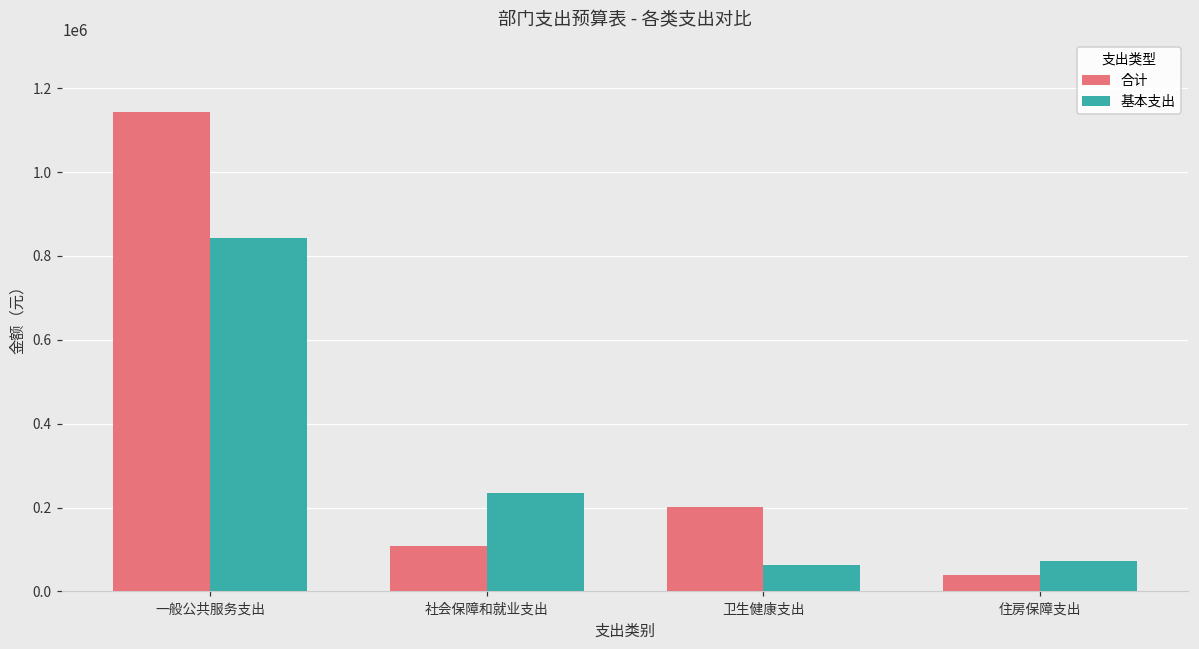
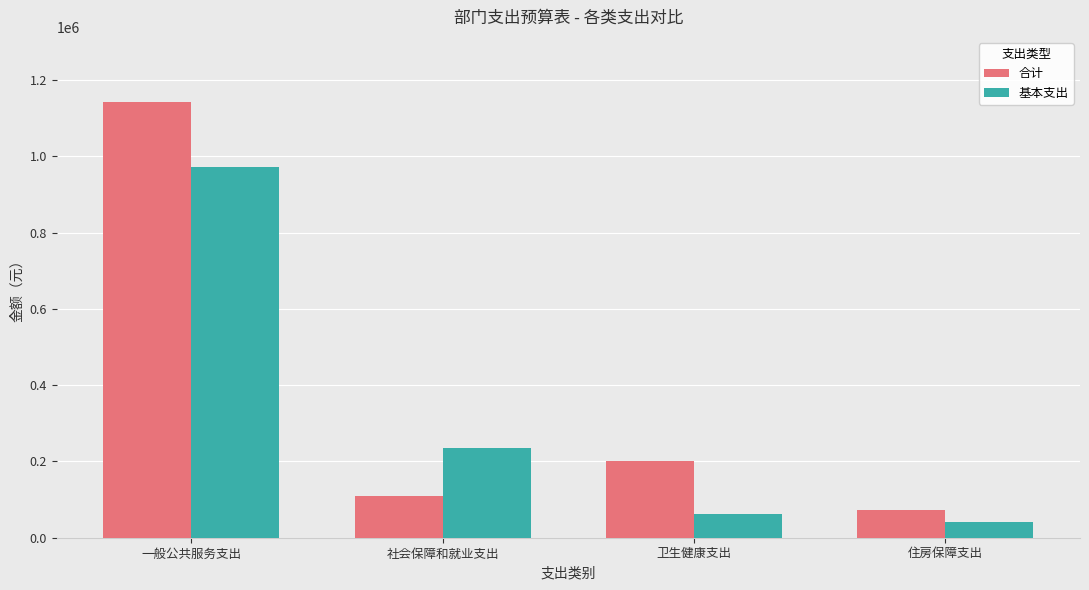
  {
    "合计": {
      "一般公共服务支出": 1140000,
      "社会保障和就业支出": 110000,
      "卫生健康支出": 200000,
-     "住房保障支出": 40000
+     "住房保障支出": 70000
    },
    "基本支出": {
-     "一般公共服务支出": 840000,
+     "一般公共服务支出": 970000,
      "社会保障和就业支出": 240000,
      "卫生健康支出": 60000,
-     "住房保障支出": 70000
+     "住房保障支出": 40000
    }
  }
